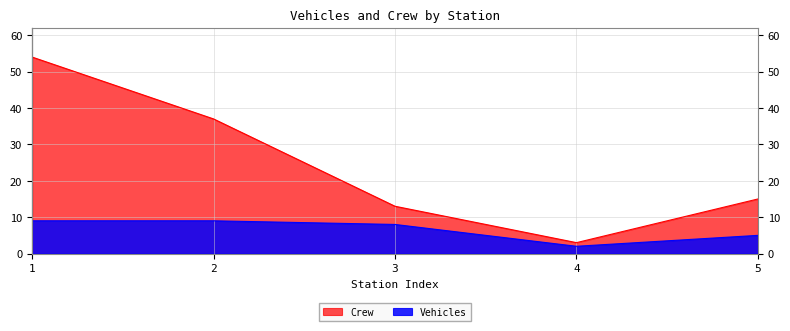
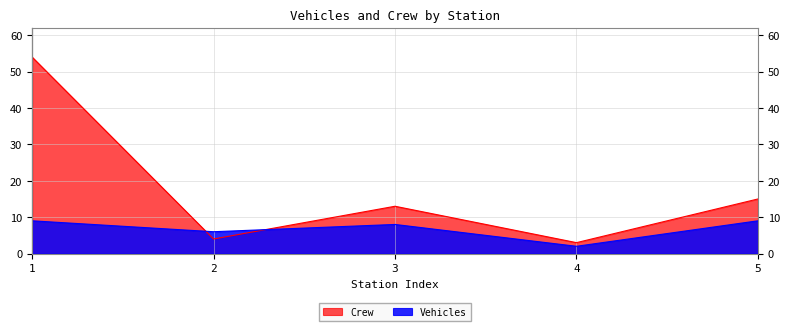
  {
    "Crew": {
      "1": 54,
-     "2": 37,
+     "2": 4,
      "3": 13,
      "4": 3,
      "5": 15
    },
    "Vehicles": {
      "1": 9,
-     "2": 9,
+     "2": 6,
      "3": 8,
      "4": 2,
-     "5": 5
+     "5": 9
    }
  }
